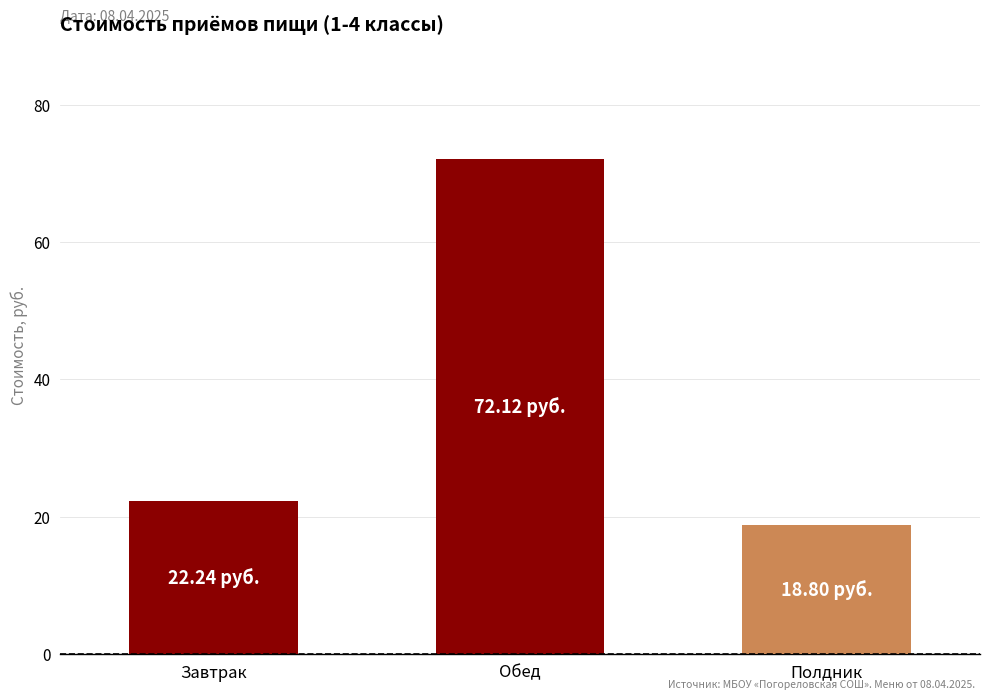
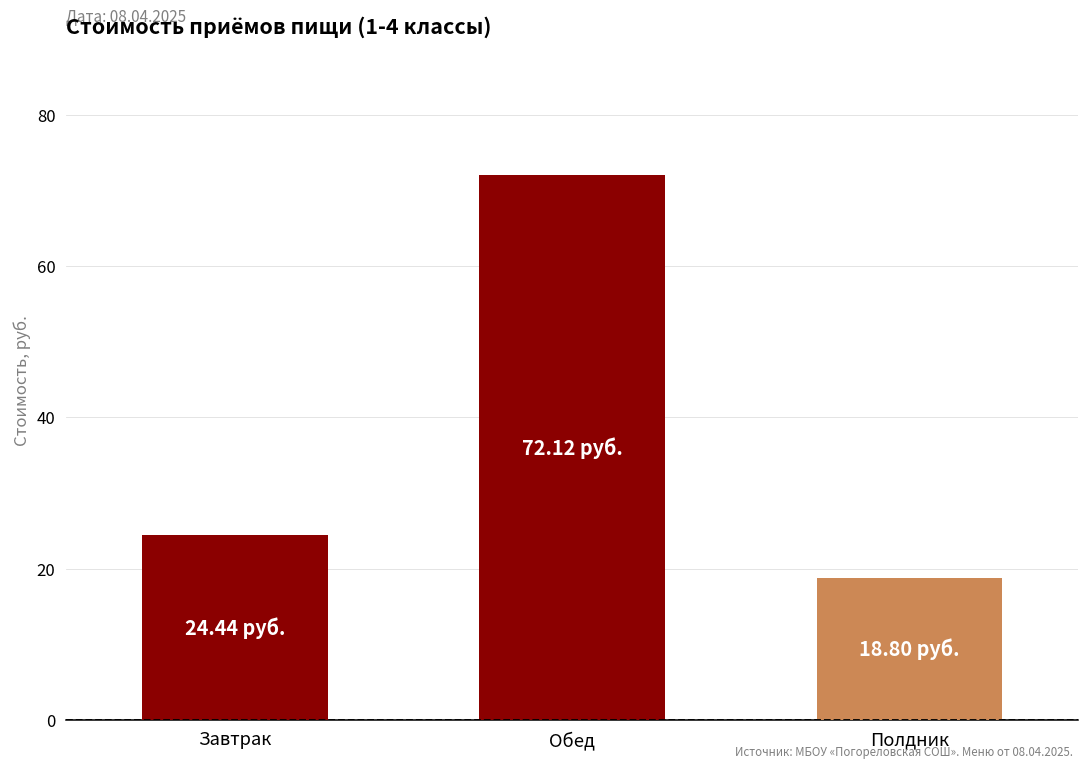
  {
-   "Завтрак": 22.24,
+   "Завтрак": 24.44,
    "Обед": 72.12,
    "Полдник": 18.80
  }
